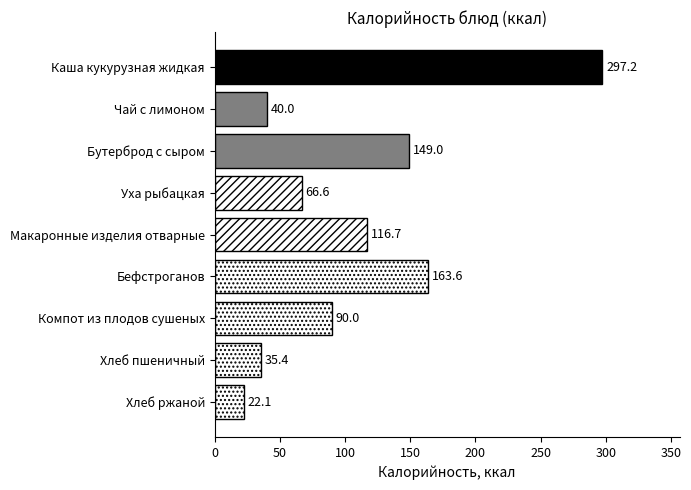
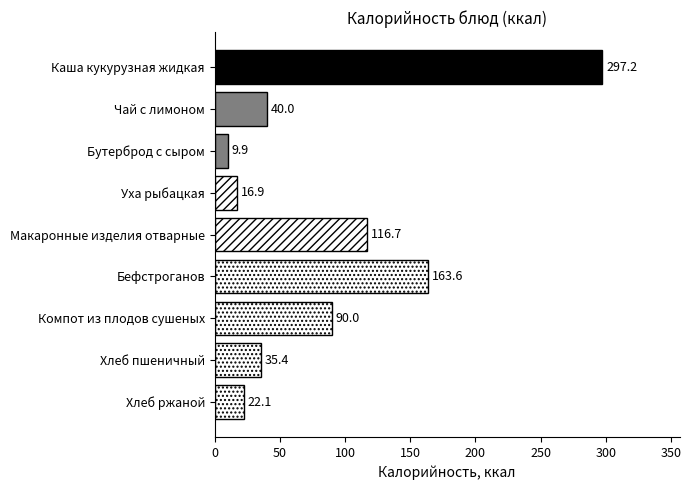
  {
    "Каша кукурузная жидкая": 297.2,
    "Чай с лимоном": 40.0,
-   "Бутерброд с сыром": 149.0,
-   "Уха рыбацкая": 66.6,
+   "Бутерброд с сыром": 9.9,
+   "Уха рыбацкая": 16.9,
    "Макаронные изделия отварные": 116.7,
    "Бефстроганов": 163.6,
    "Компот из плодов сушеных": 90.0,
    "Хлеб пшеничный": 35.4,
    "Хлеб ржаной": 22.1
  }
